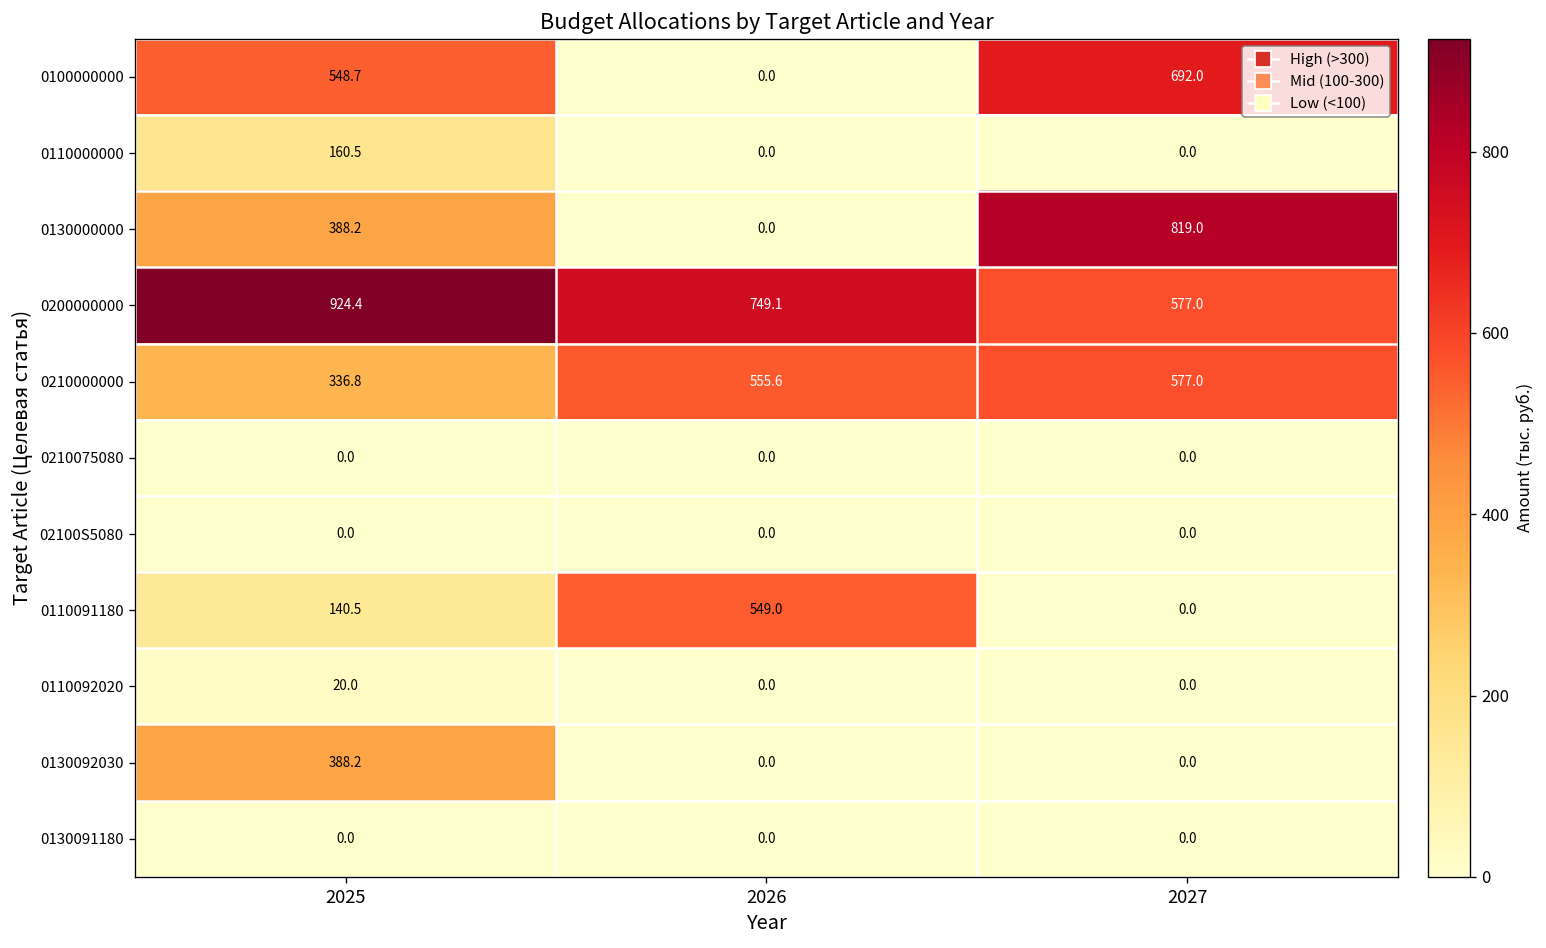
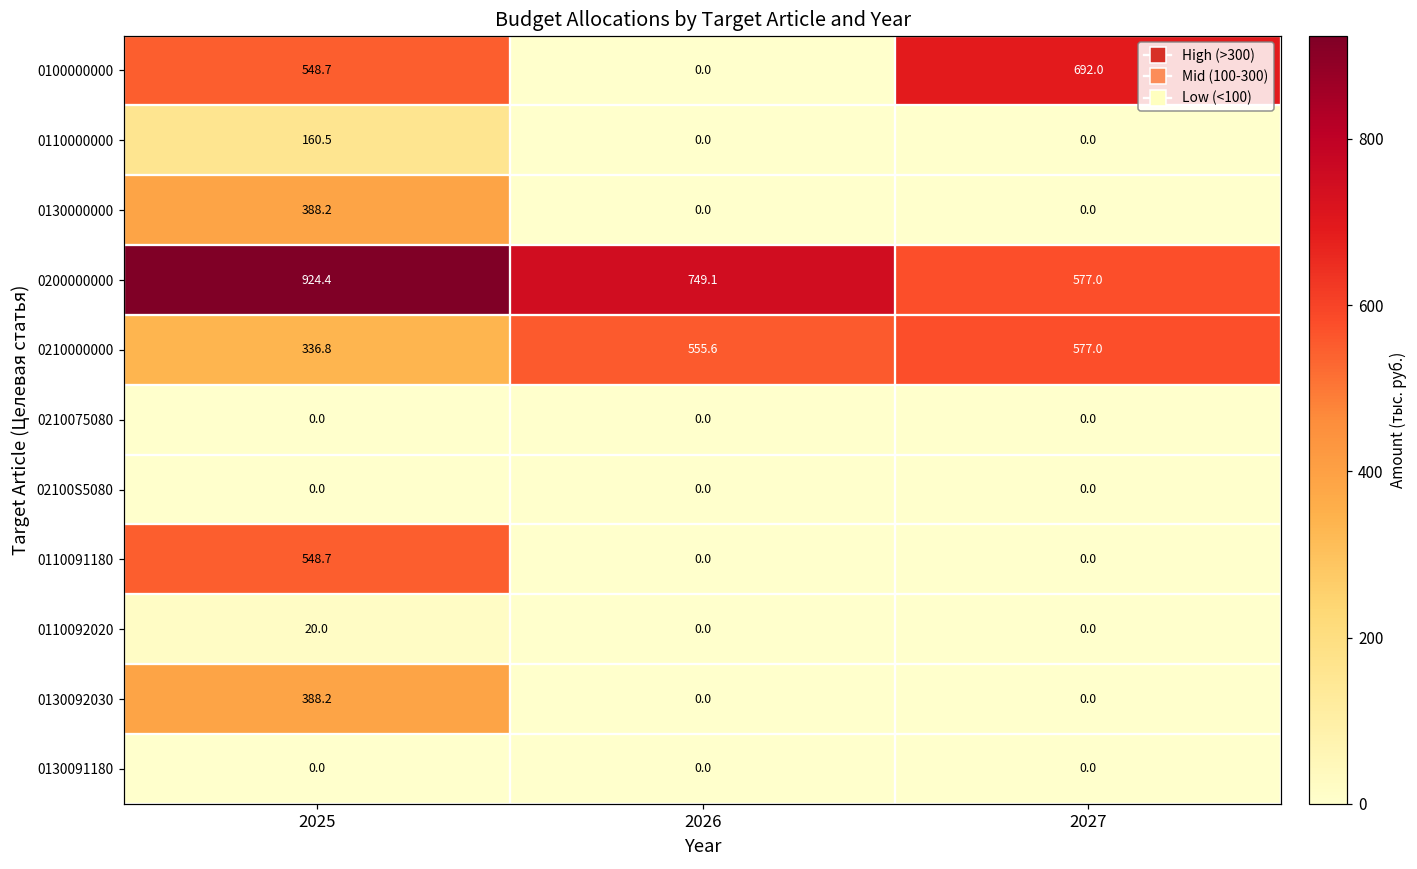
  {
    "0100000000": {
      "2025": 548.7,
      "2026": 0.0,
      "2027": 692.0
    },
    "0110000000": {
      "2025": 160.5,
      "2026": 0.0,
      "2027": 0.0
    },
    "0130000000": {
      "2025": 388.2,
      "2026": 0.0,
-     "2027": 819.0
+     "2027": 0.0
    },
    "0200000000": {
      "2025": 924.4,
      "2026": 749.1,
      "2027": 577.0
    },
    "0210000000": {
      "2025": 336.8,
      "2026": 555.6,
      "2027": 577.0
    },
    "0210075080": {
      "2025": 0.0,
      "2026": 0.0,
      "2027": 0.0
    },
    "02100S5080": {
      "2025": 0.0,
      "2026": 0.0,
      "2027": 0.0
    },
    "0110091180": {
-     "2025": 140.5,
-     "2026": 549.0,
+     "2025": 548.7,
+     "2026": 0.0,
      "2027": 0.0
    },
    "0110092020": {
      "2025": 20.0,
      "2026": 0.0,
      "2027": 0.0
    },
    "0130092030": {
      "2025": 388.2,
      "2026": 0.0,
      "2027": 0.0
    },
    "0130091180": {
      "2025": 0.0,
      "2026": 0.0,
      "2027": 0.0
    }
  }
